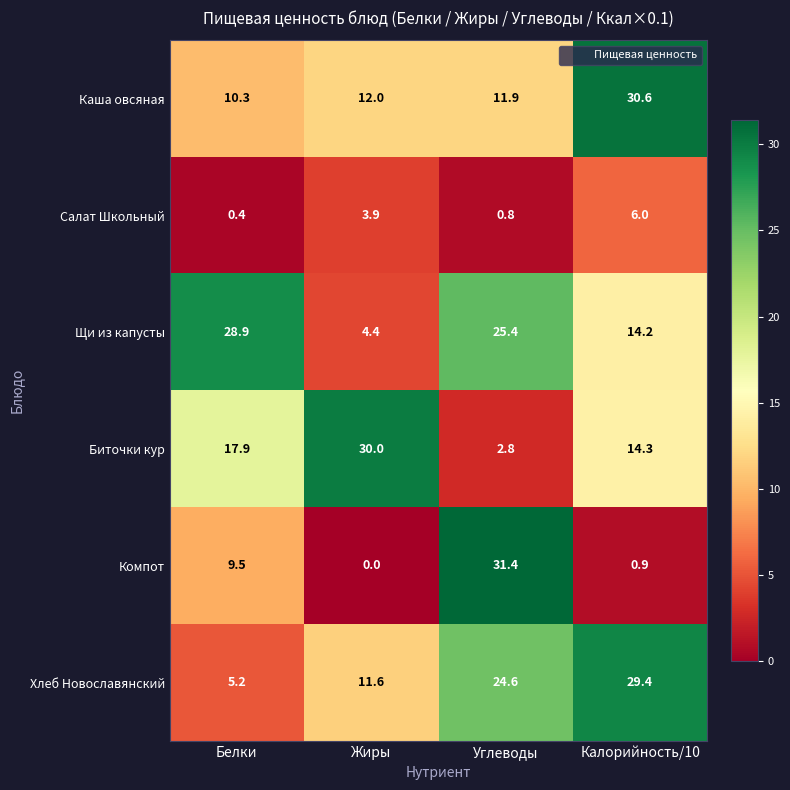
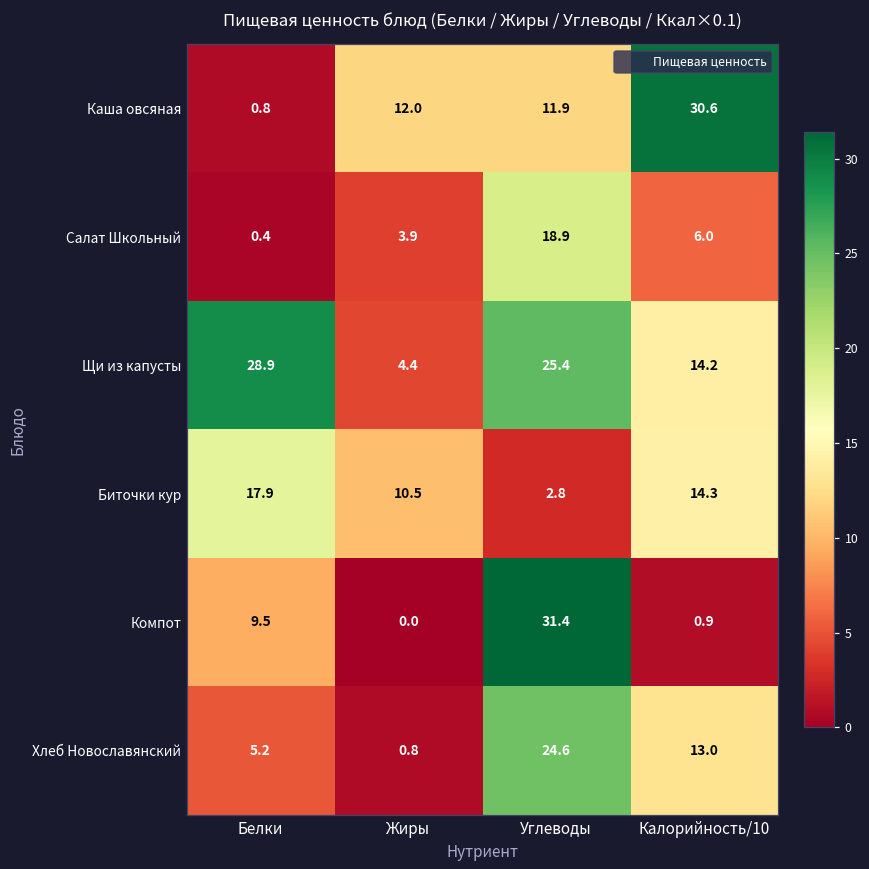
  {
    "Каша овсяная": {
-     "Белки": 10.3,
+     "Белки": 0.8,
      "Жиры": 12.0,
      "Углеводы": 11.9,
      "Калорийность/10": 30.6
    },
    "Салат Школьный": {
      "Белки": 0.4,
      "Жиры": 3.9,
-     "Углеводы": 0.8,
+     "Углеводы": 18.9,
      "Калорийность/10": 6.0
    },
    "Щи из капусты": {
      "Белки": 28.9,
      "Жиры": 4.4,
      "Углеводы": 25.4,
      "Калорийность/10": 14.2
    },
    "Биточки кур": {
      "Белки": 17.9,
-     "Жиры": 30.0,
+     "Жиры": 10.5,
      "Углеводы": 2.8,
      "Калорийность/10": 14.3
    },
    "Компот": {
      "Белки": 9.5,
      "Жиры": 0.0,
      "Углеводы": 31.4,
      "Калорийность/10": 0.9
    },
    "Хлеб Новославянский": {
      "Белки": 5.2,
-     "Жиры": 11.6,
+     "Жиры": 0.8,
      "Углеводы": 24.6,
-     "Калорийность/10": 29.4
+     "Калорийность/10": 13.0
    }
  }
